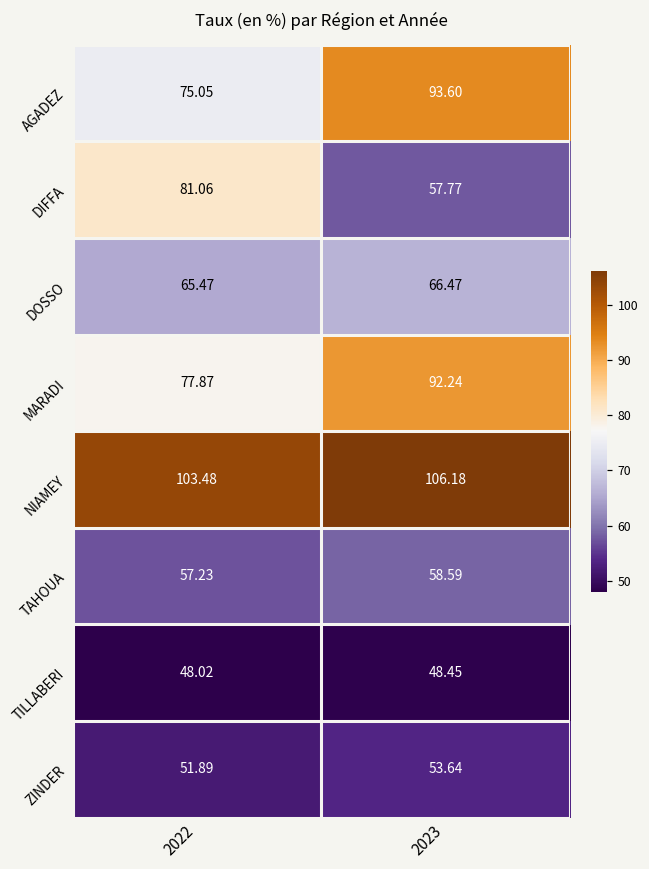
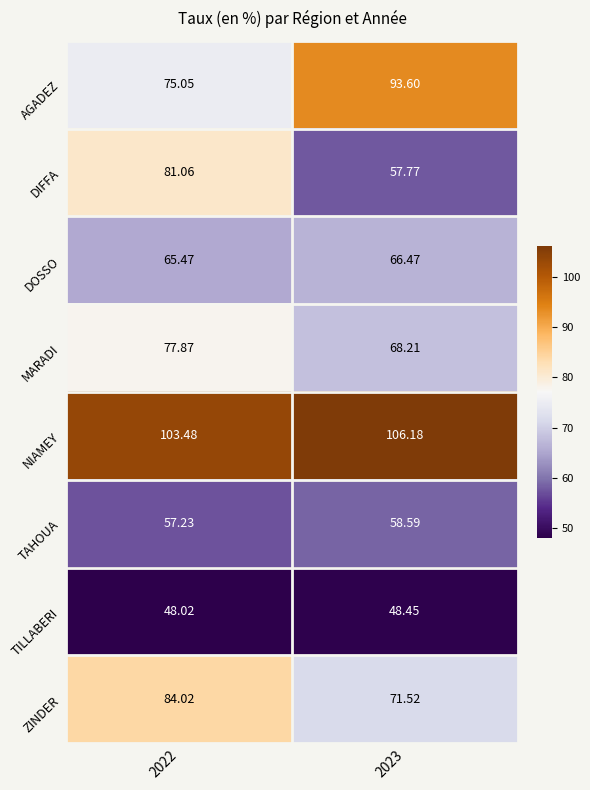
  {
    "AGADEZ": {
      "2022": 75.05,
      "2023": 93.60
    },
    "DIFFA": {
      "2022": 81.06,
      "2023": 57.77
    },
    "DOSSO": {
      "2022": 65.47,
      "2023": 66.47
    },
    "MARADI": {
      "2022": 77.87,
-     "2023": 92.24
+     "2023": 68.21
    },
    "NIAMEY": {
      "2022": 103.48,
      "2023": 106.18
    },
    "TAHOUA": {
      "2022": 57.23,
      "2023": 58.59
    },
    "TILLABERI": {
      "2022": 48.02,
      "2023": 48.45
    },
    "ZINDER": {
-     "2022": 51.89,
-     "2023": 53.64
+     "2022": 84.02,
+     "2023": 71.52
    }
  }
